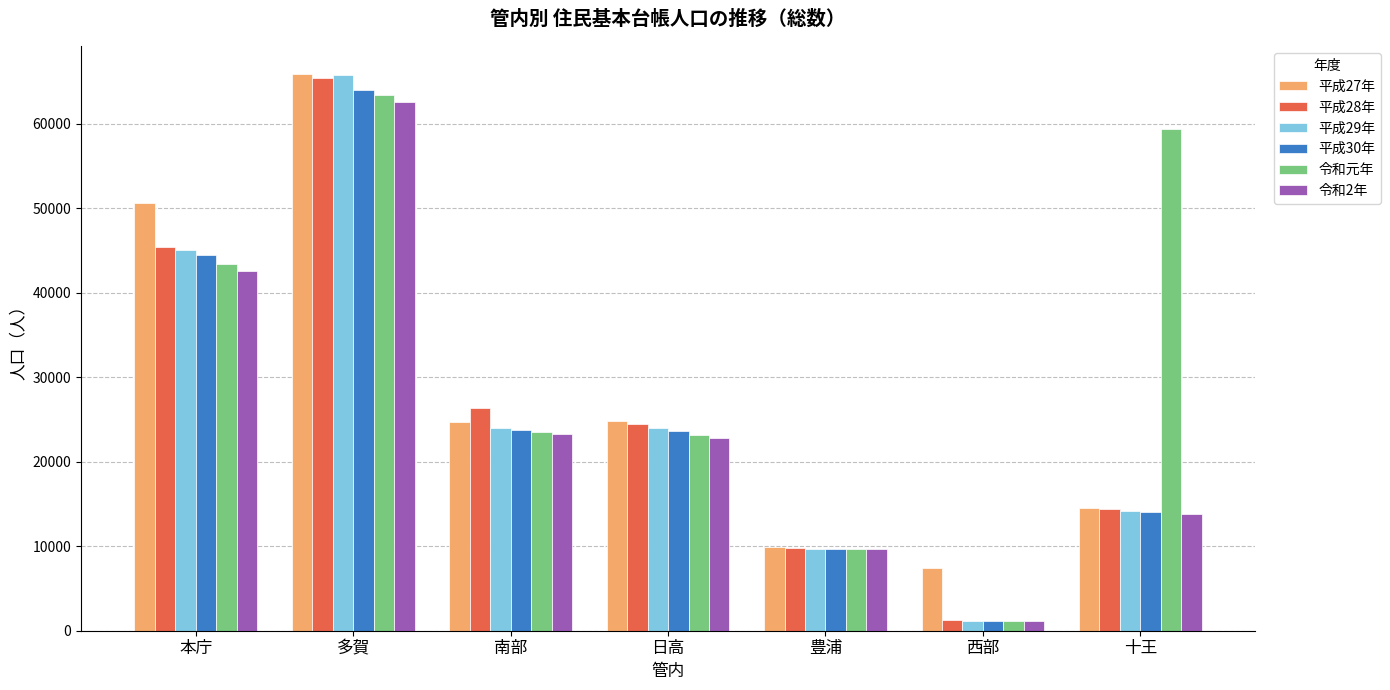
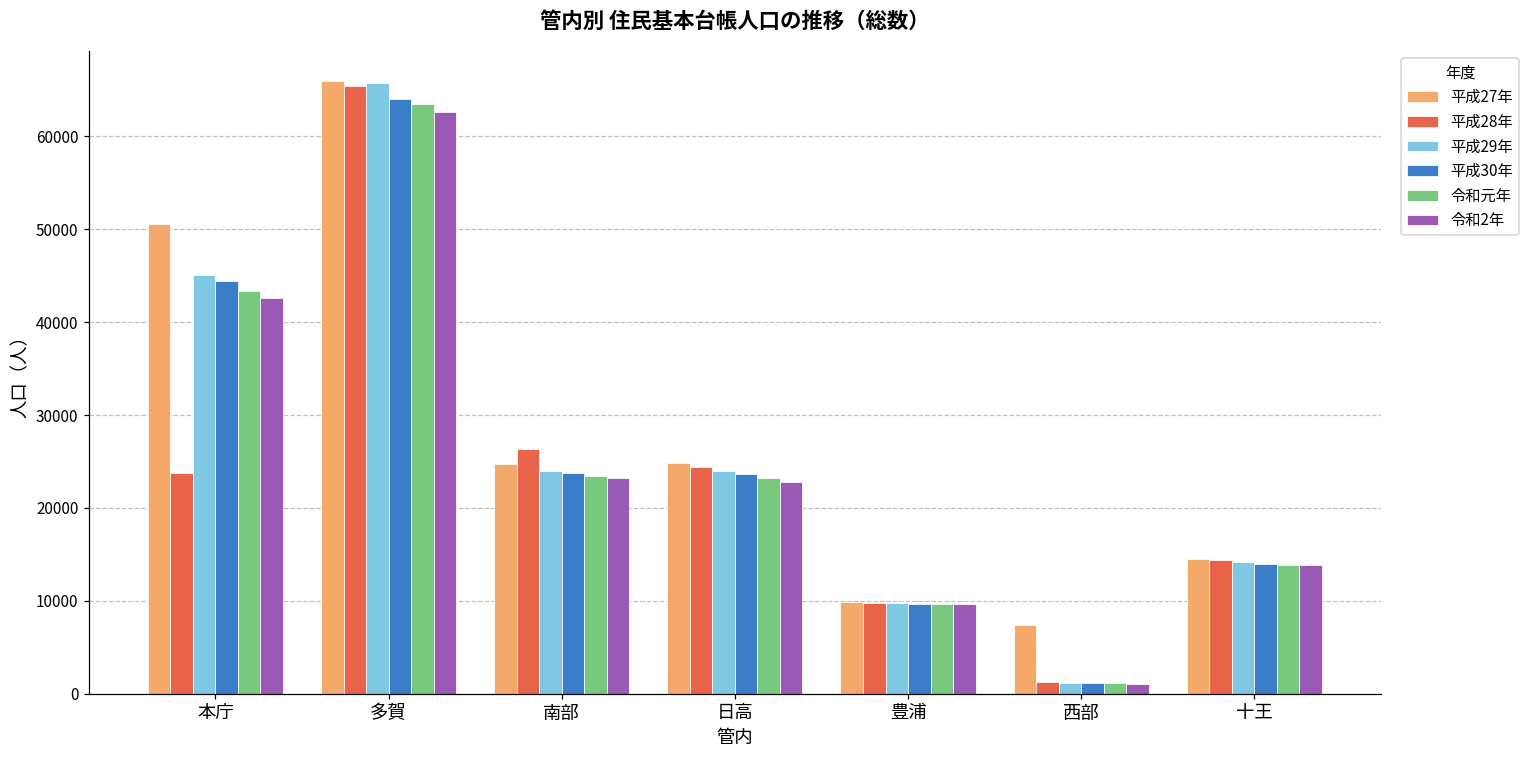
  {
    "平成27年": {
      "本庁": 51000,
      "多賀": 66000,
      "南部": 25000,
      "日高": 25000,
      "豊浦": 10000,
      "西部": 7000,
      "十王": 15000
    },
    "平成28年": {
-     "本庁": 45000,
+     "本庁": 24000,
      "多賀": 65000,
      "南部": 26000,
      "日高": 24000,
      "豊浦": 10000,
      "西部": 1000,
      "十王": 14000
    },
    "平成29年": {
      "本庁": 45000,
      "多賀": 66000,
      "南部": 24000,
      "日高": 24000,
      "豊浦": 10000,
      "西部": 1000,
      "十王": 14000
    },
    "平成30年": {
      "本庁": 44000,
      "多賀": 64000,
      "南部": 24000,
      "日高": 24000,
      "豊浦": 10000,
      "西部": 1000,
      "十王": 14000
    },
    "令和元年": {
      "本庁": 43000,
      "多賀": 63000,
      "南部": 23000,
      "日高": 23000,
      "豊浦": 10000,
      "西部": 1000,
-     "十王": 59000
+     "十王": 14000
    },
    "令和2年": {
      "本庁": 43000,
      "多賀": 63000,
      "南部": 23000,
      "日高": 23000,
      "豊浦": 10000,
      "西部": 1000,
      "十王": 14000
    }
  }
